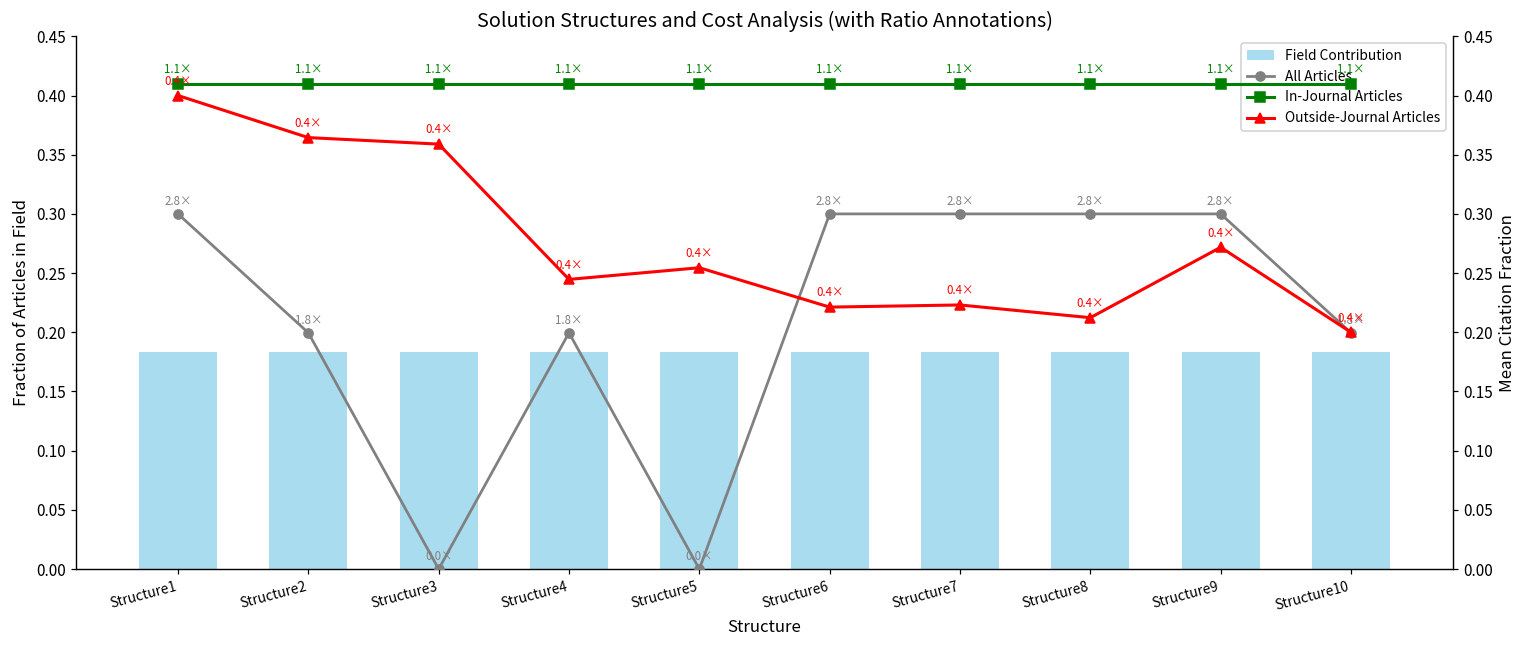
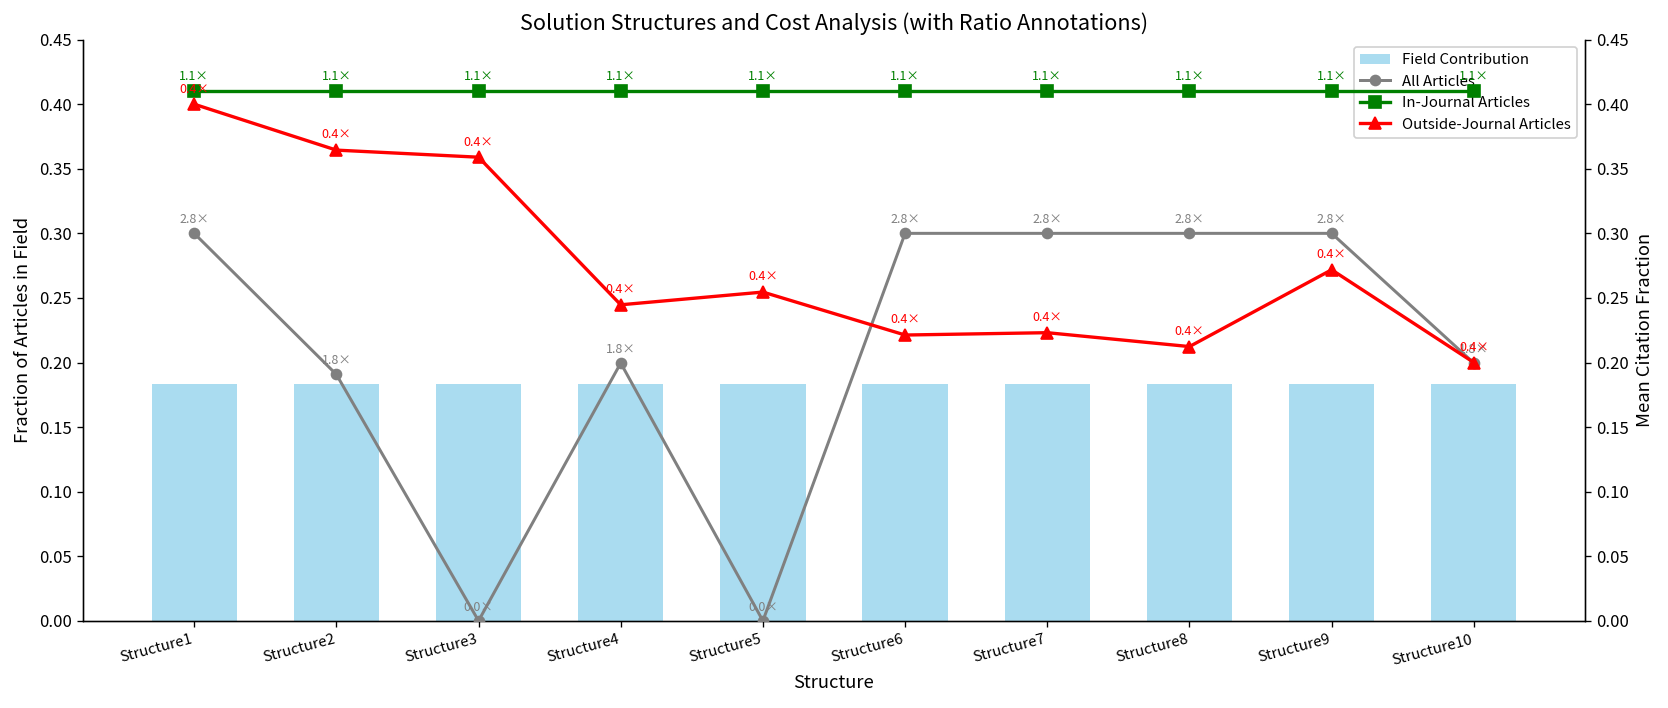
  {
    "Field Contribution": {
      "Structure1": "0.183",
      "Structure2": "0.183",
      "Structure4": "0.183",
      "Structure6": "0.183",
      "Structure7": "0.183",
      "Structure8": "0.183",
      "Structure9": "0.183",
      "Structure10": "0.183"
    },
    "All Articles": {
-     "Structure2": "0.200"
+     "Structure2": "0.191"
    },
    "In-Journal Articles": {
      "Structure1": "0.4×"
    },
    "Outside-Journal Articles": {
      "Structure2": "0.4×",
      "Structure3": "0.4×"
    }
  }
